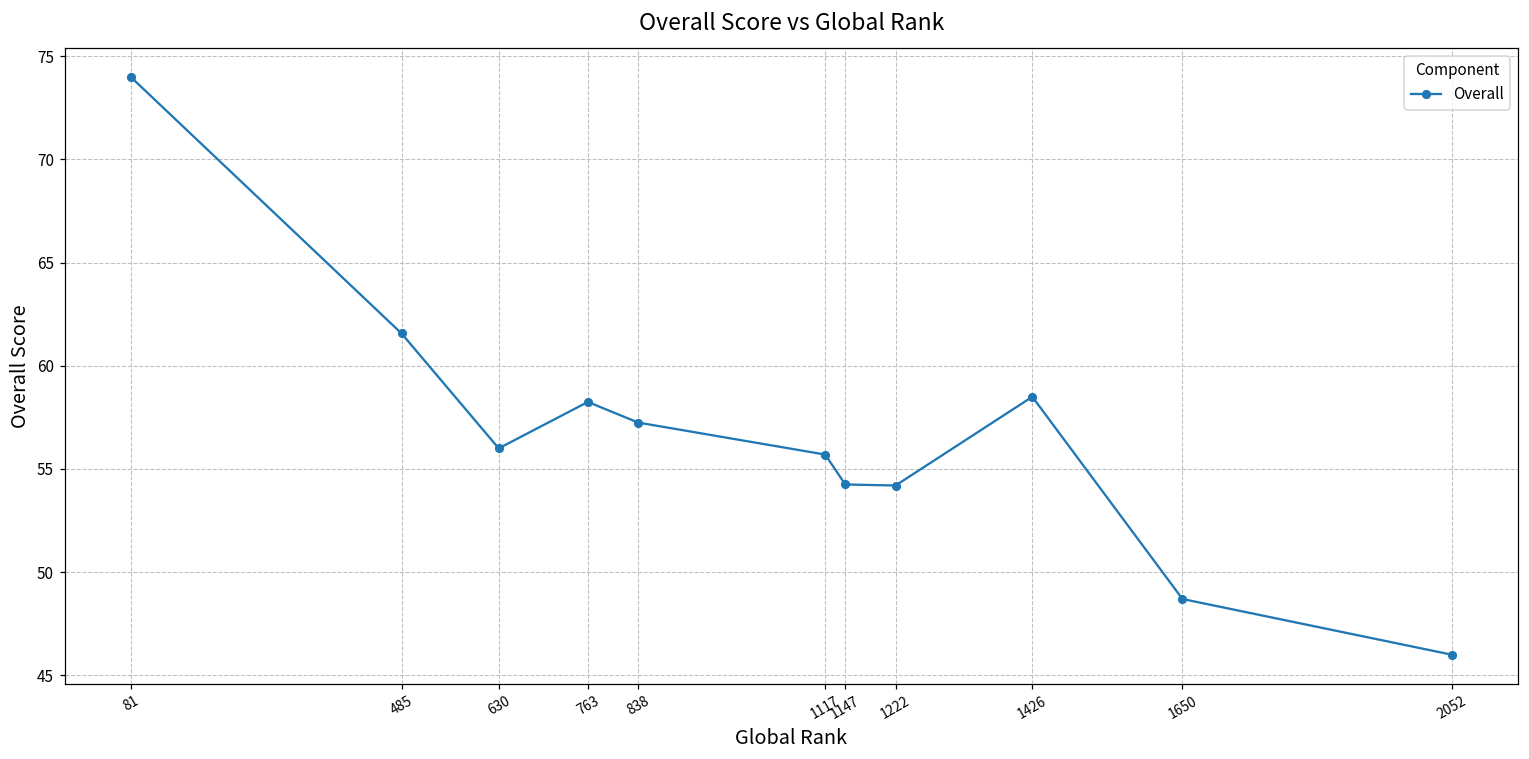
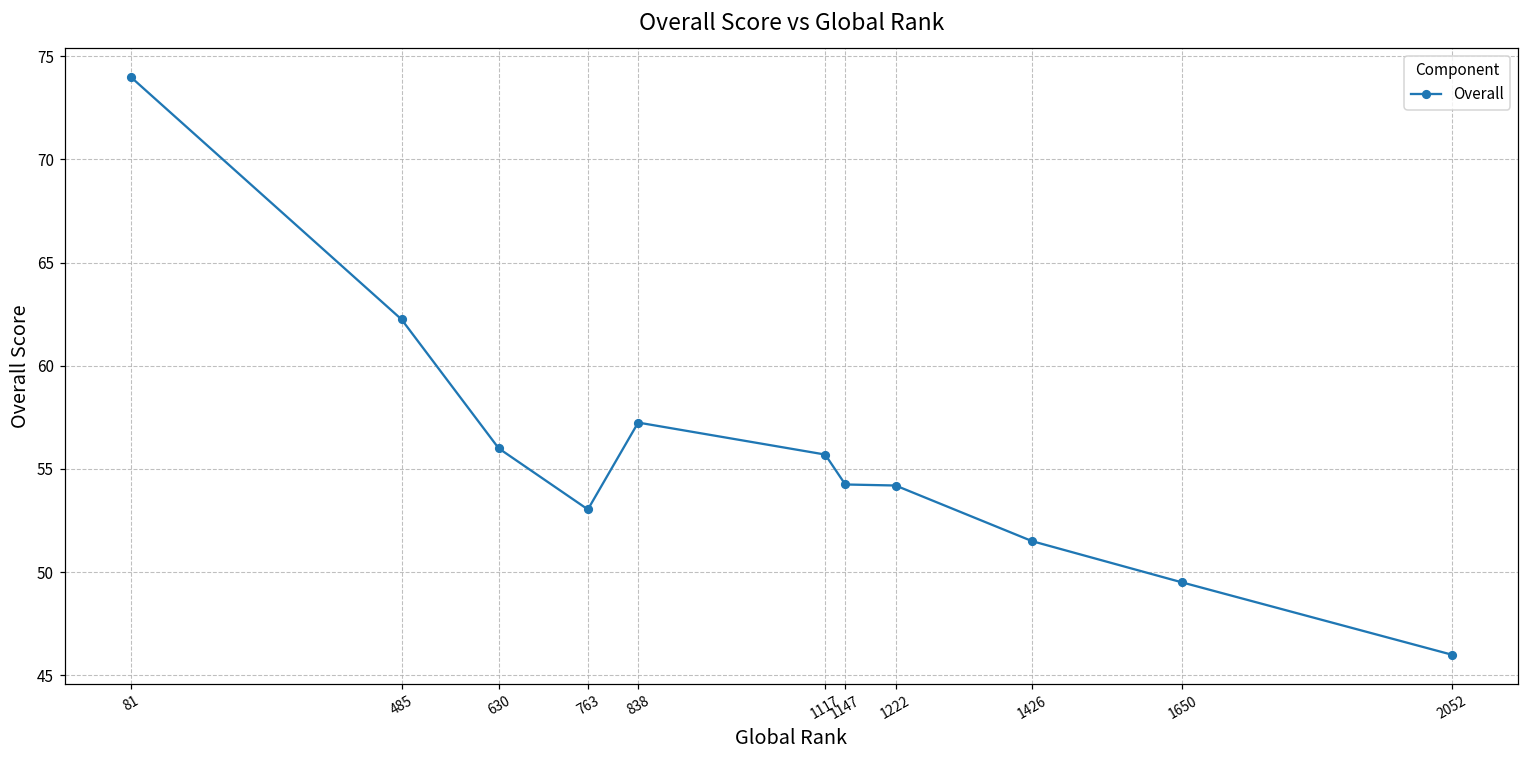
  {
    "81": 74.0,
-   "485": 61.6,
+   "485": 62.3,
    "630": 56.0,
-   "763": 58.3,
+   "763": 53.0,
    "838": 57.3,
    "1117": 55.7,
    "1147": 54.3,
    "1222": 54.2,
-   "1426": 58.5,
-   "1650": 48.7,
+   "1426": 51.5,
+   "1650": 49.5,
    "2052": 46.0
  }
